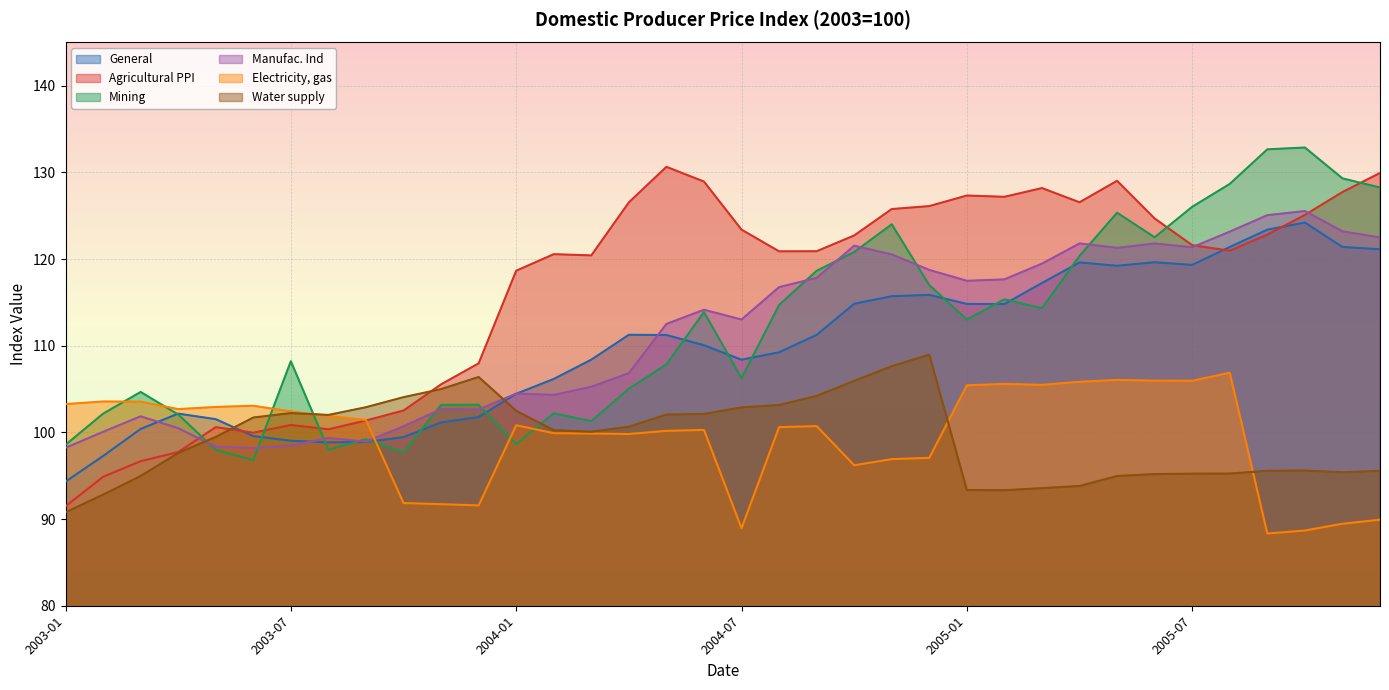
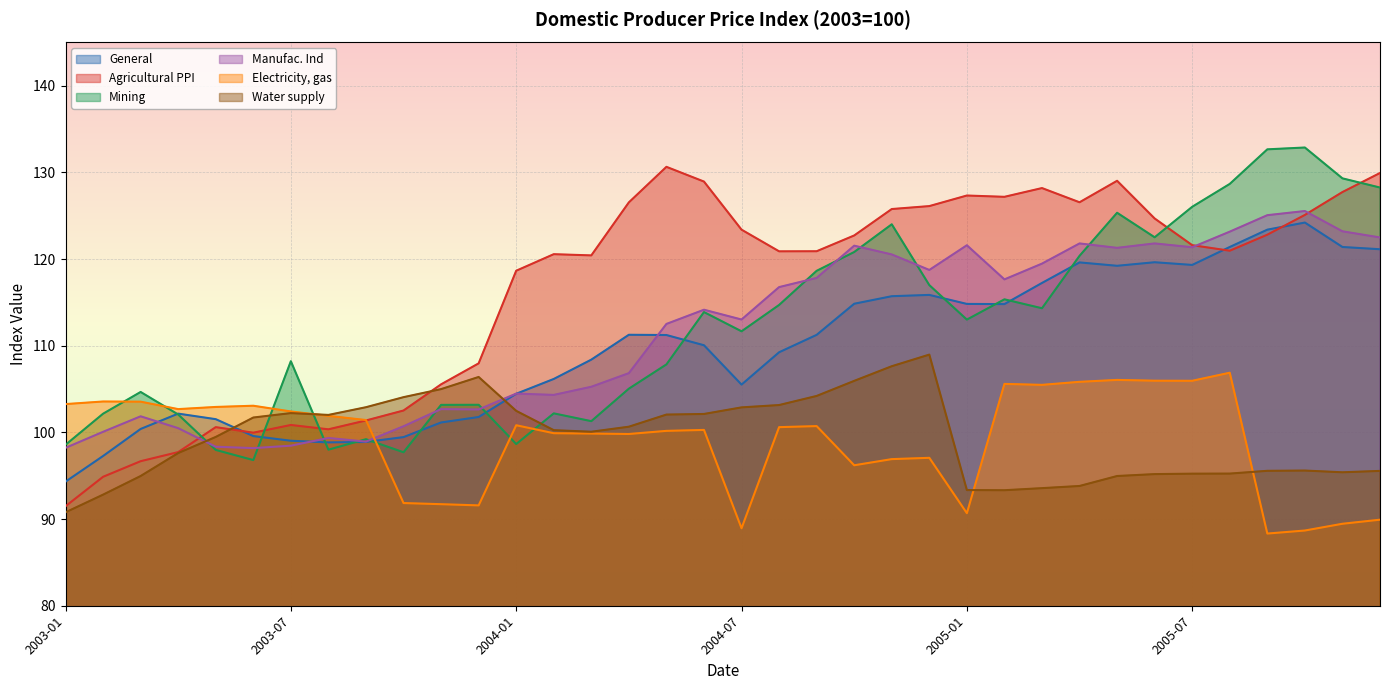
  {
    "General": {
      "2003-01": 94,
      "2003-07": 99,
-     "2004-07": 108,
+     "2004-07": 106,
      "2005-01": 115,
      "2005-07": 119
    },
    "Mining": {
      "2003-01": 99,
      "2003-07": 108,
      "2004-01": 99,
-     "2004-07": 106,
+     "2004-07": 112,
      "2005-01": 113,
      "2005-07": 126
    },
    "Manufac. Ind": {
      "2003-01": 98,
      "2003-07": 98,
      "2004-07": 113,
-     "2005-01": 118
+     "2005-01": 122
    },
    "Electricity, gas": {
      "2003-01": 103,
      "2004-01": 101,
      "2004-07": 89,
-     "2005-01": 105,
+     "2005-01": 91,
      "2005-07": 106
    }
  }
